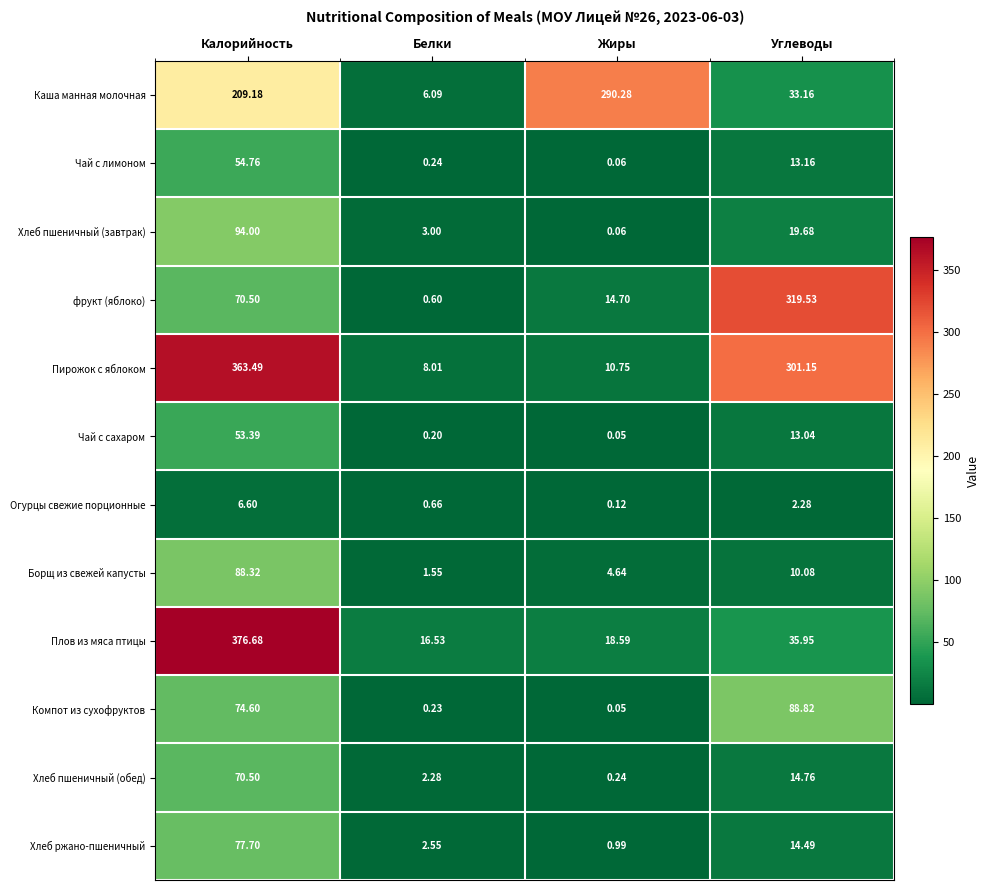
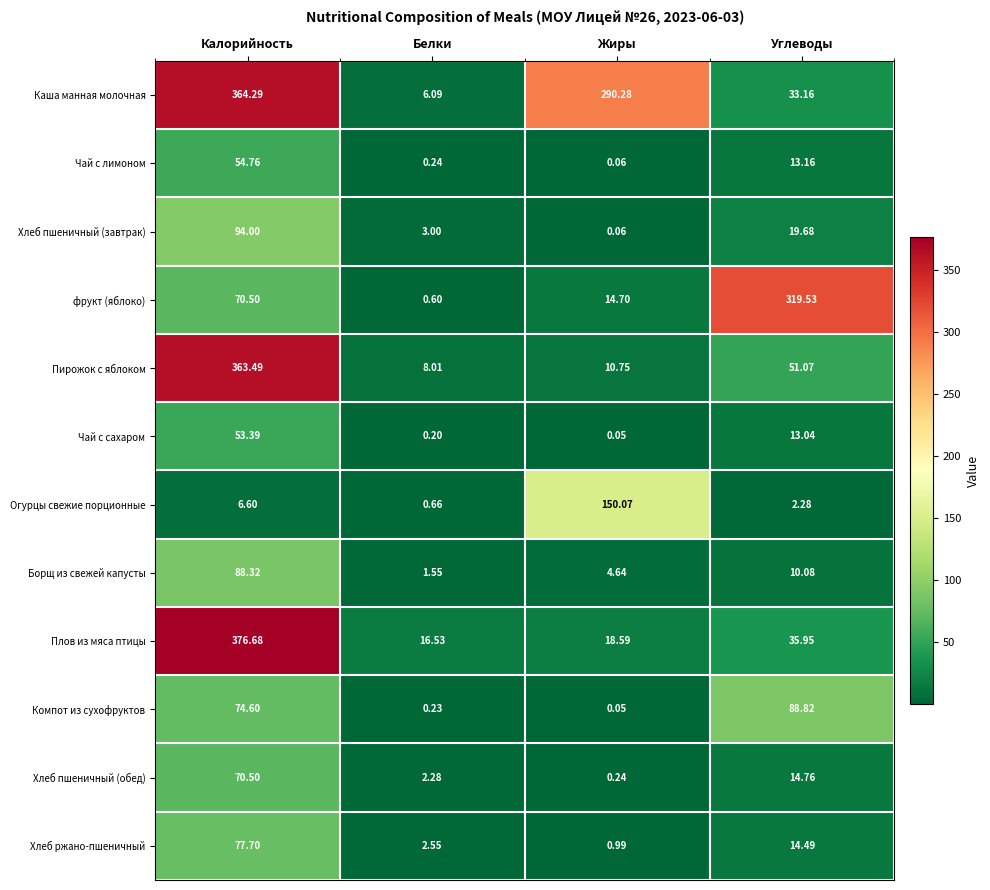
  {
    "Каша манная молочная": {
-     "Калорийность": 209.18,
+     "Калорийность": 364.29,
      "Белки": 6.09,
      "Жиры": 290.28,
      "Углеводы": 33.16
    },
    "Чай с лимоном": {
      "Калорийность": 54.76,
      "Белки": 0.24,
      "Жиры": 0.06,
      "Углеводы": 13.16
    },
    "Хлеб пшеничный (завтрак)": {
      "Калорийность": 94.00,
      "Белки": 3.00,
      "Жиры": 0.06,
      "Углеводы": 19.68
    },
    "фрукт (яблоко)": {
      "Калорийность": 70.50,
      "Белки": 0.60,
      "Жиры": 14.70,
      "Углеводы": 319.53
    },
    "Пирожок с яблоком": {
      "Калорийность": 363.49,
      "Белки": 8.01,
      "Жиры": 10.75,
-     "Углеводы": 301.15
+     "Углеводы": 51.07
    },
    "Чай с сахаром": {
      "Калорийность": 53.39,
      "Белки": 0.20,
      "Жиры": 0.05,
      "Углеводы": 13.04
    },
    "Огурцы свежие порционные": {
      "Калорийность": 6.60,
      "Белки": 0.66,
-     "Жиры": 0.12,
+     "Жиры": 150.07,
      "Углеводы": 2.28
    },
    "Борщ из свежей капусты": {
      "Калорийность": 88.32,
      "Белки": 1.55,
      "Жиры": 4.64,
      "Углеводы": 10.08
    },
    "Плов из мяса птицы": {
      "Калорийность": 376.68,
      "Белки": 16.53,
      "Жиры": 18.59,
      "Углеводы": 35.95
    },
    "Компот из сухофруктов": {
      "Калорийность": 74.60,
      "Белки": 0.23,
      "Жиры": 0.05,
      "Углеводы": 88.82
    },
    "Хлеб пшеничный (обед)": {
      "Калорийность": 70.50,
      "Белки": 2.28,
      "Жиры": 0.24,
      "Углеводы": 14.76
    },
    "Хлеб ржано-пшеничный": {
      "Калорийность": 77.70,
      "Белки": 2.55,
      "Жиры": 0.99,
      "Углеводы": 14.49
    }
  }
